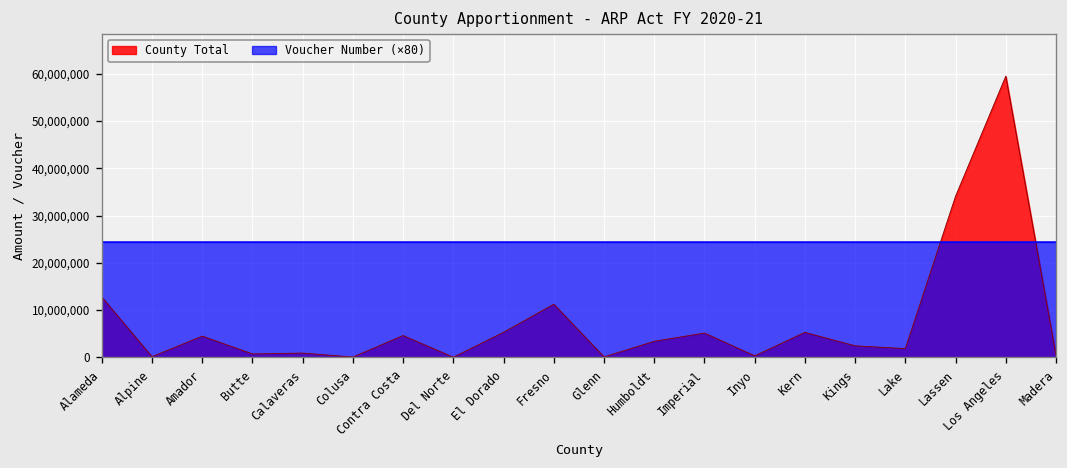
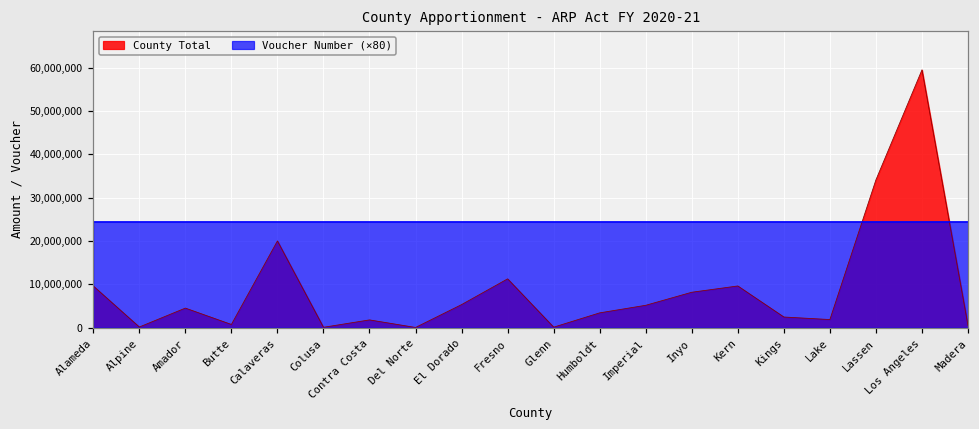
  {
    "County Total": {
-     "Alameda": "13,000,000",
+     "Alameda": "10,000,000",
      "Alpine": "0",
      "Amador": "5,000,000",
      "Butte": "1,000,000",
-     "Calaveras": "1,000,000",
+     "Calaveras": "20,000,000",
      "Colusa": "0",
-     "Contra Costa": "5,000,000",
+     "Contra Costa": "2,000,000",
      "Del Norte": "0",
      "El Dorado": "5,000,000",
      "Fresno": "11,000,000",
      "Glenn": "0",
      "Humboldt": "3,000,000",
      "Imperial": "5,000,000",
-     "Inyo": "0",
-     "Kern": "5,000,000",
+     "Inyo": "8,000,000",
+     "Kern": "10,000,000",
      "Kings": "2,000,000",
      "Lake": "2,000,000",
      "Lassen": "34,000,000",
      "Los Angeles": "60,000,000",
      "Madera": "0"
    },
    "Voucher Number (×80)": {
      "Alameda": "24,000,000",
      "Alpine": "24,000,000",
      "Amador": "24,000,000",
      "Butte": "24,000,000",
      "Calaveras": "24,000,000",
      "Colusa": "24,000,000",
      "Contra Costa": "24,000,000",
      "Del Norte": "24,000,000",
      "El Dorado": "24,000,000",
      "Fresno": "24,000,000",
      "Glenn": "24,000,000",
      "Humboldt": "24,000,000",
      "Imperial": "24,000,000",
      "Inyo": "24,000,000",
      "Kern": "24,000,000",
      "Kings": "24,000,000",
      "Lake": "24,000,000",
      "Lassen": "24,000,000",
      "Los Angeles": "24,000,000",
      "Madera": "24,000,000"
    }
  }
